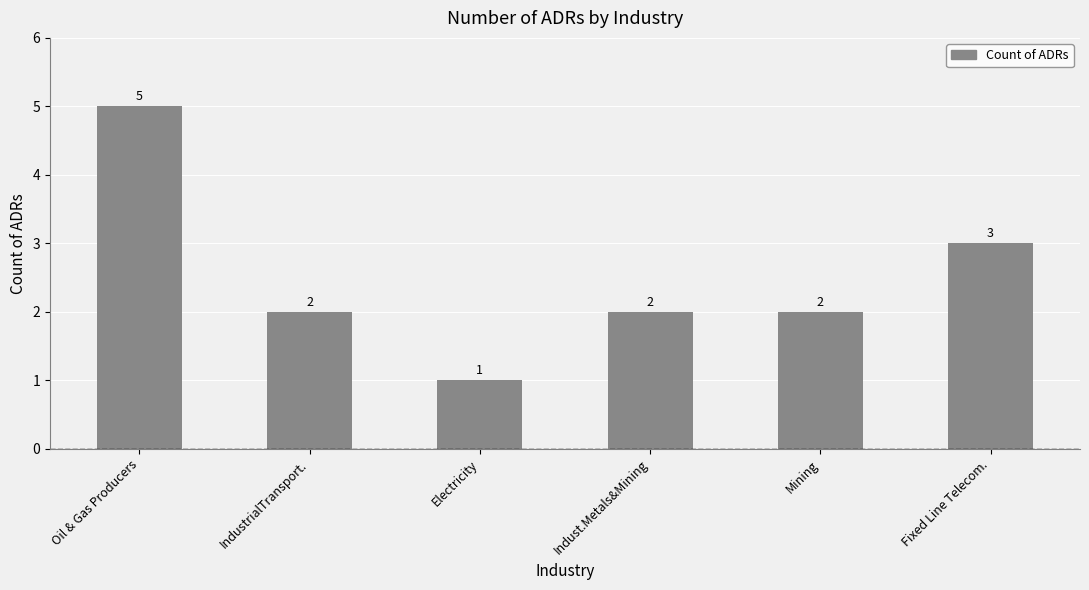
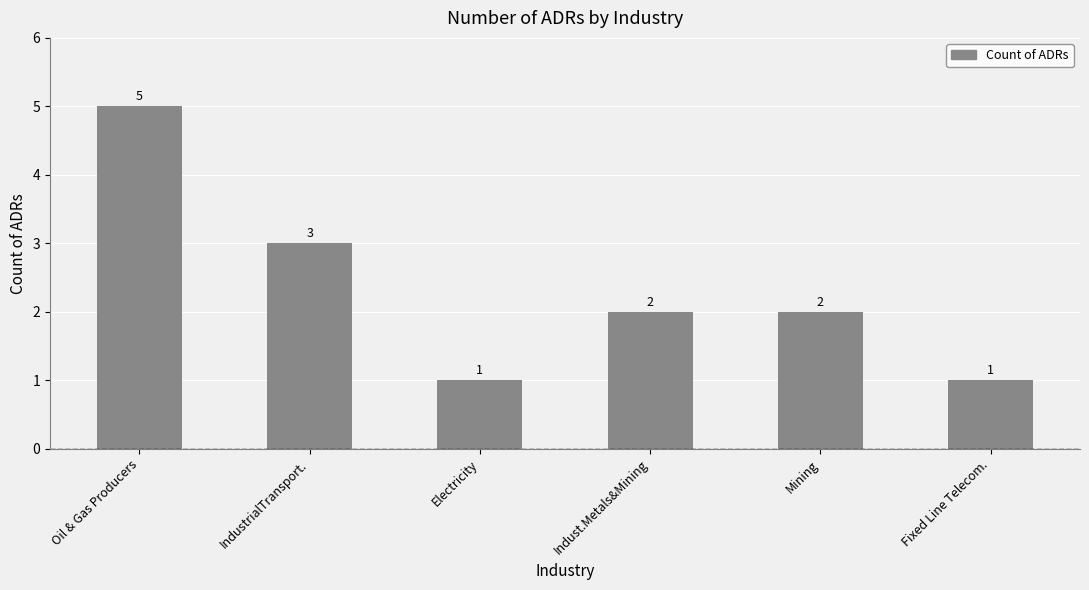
  {
    "Oil & Gas Producers": 5,
-   "IndustrialTransport.": 2,
+   "IndustrialTransport.": 3,
    "Electricity": 1,
    "Indust.Metals&Mining": 2,
    "Mining": 2,
-   "Fixed Line Telecom.": 3
+   "Fixed Line Telecom.": 1
  }
